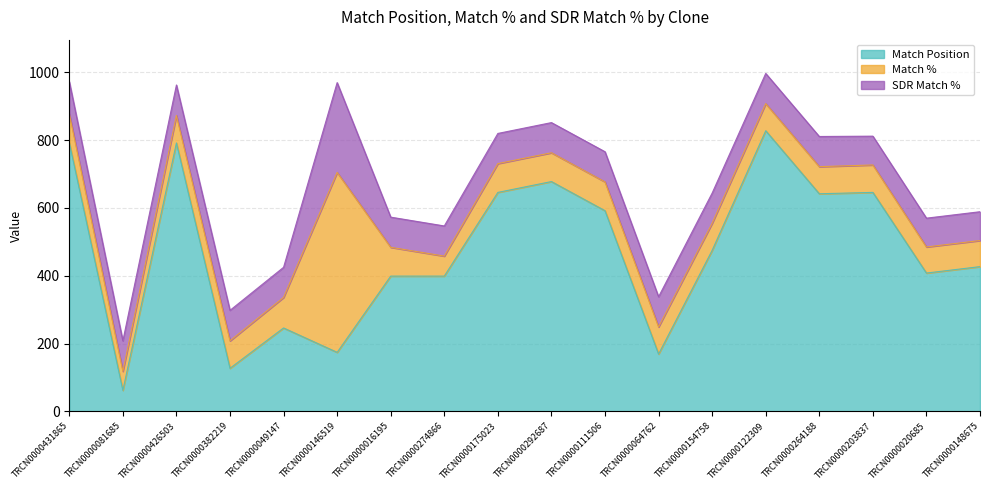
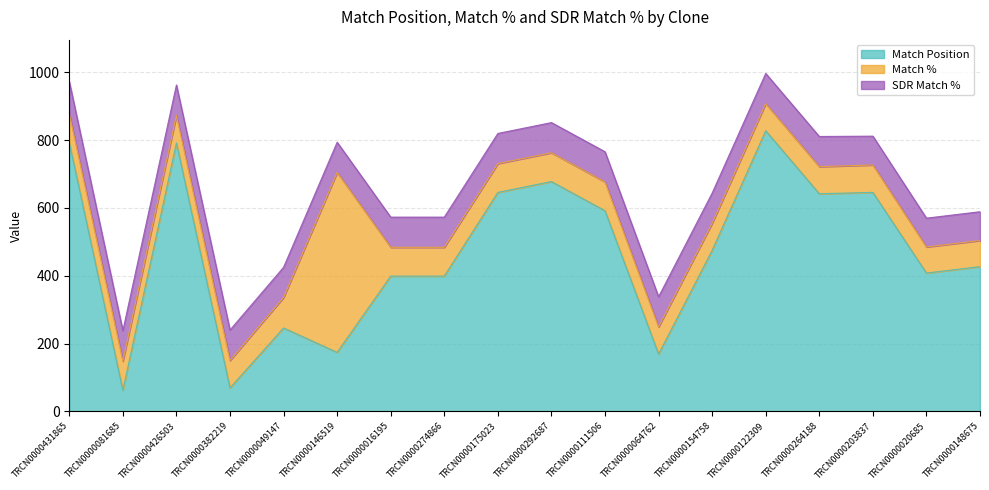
  {
    "Match Position": {
      "TRCN0000431865": 790,
      "TRCN0000081685": 60,
      "TRCN0000426503": 790,
-     "TRCN0000382219": 130,
+     "TRCN0000382219": 70,
      "TRCN0000049147": 250,
      "TRCN0000146519": 170,
      "TRCN0000016195": 400,
      "TRCN0000274866": 400,
      "TRCN0000175023": 650,
      "TRCN0000292687": 680,
      "TRCN0000111506": 590,
      "TRCN0000064762": 170,
      "TRCN0000154758": 480,
      "TRCN0000122309": 830,
      "TRCN0000264188": 640,
      "TRCN0000203837": 650,
      "TRCN0000020685": 410,
      "TRCN0000148675": 430
    },
    "Match %": {
      "TRCN0000431865": 90,
-     "TRCN0000081685": 60,
+     "TRCN0000081685": 90,
      "TRCN0000426503": 80,
      "TRCN0000382219": 80,
      "TRCN0000049147": 90,
      "TRCN0000146519": 530,
      "TRCN0000016195": 90,
-     "TRCN0000274866": 60,
+     "TRCN0000274866": 90,
      "TRCN0000175023": 90,
      "TRCN0000292687": 90,
      "TRCN0000111506": 90,
      "TRCN0000064762": 80,
      "TRCN0000154758": 80,
      "TRCN0000122309": 80,
      "TRCN0000264188": 80,
      "TRCN0000203837": 80,
      "TRCN0000020685": 80,
      "TRCN0000148675": 80
    },
    "SDR Match %": {
      "TRCN0000431865": 100,
      "TRCN0000081685": 90,
      "TRCN0000426503": 90,
      "TRCN0000382219": 90,
      "TRCN0000049147": 90,
-     "TRCN0000146519": 270,
+     "TRCN0000146519": 90,
      "TRCN0000016195": 90,
      "TRCN0000274866": 90,
      "TRCN0000175023": 90,
      "TRCN0000292687": 90,
      "TRCN0000111506": 90,
      "TRCN0000064762": 90,
      "TRCN0000154758": 90,
      "TRCN0000122309": 90,
      "TRCN0000264188": 90,
      "TRCN0000203837": 90,
      "TRCN0000020685": 90,
      "TRCN0000148675": 90
    }
  }
